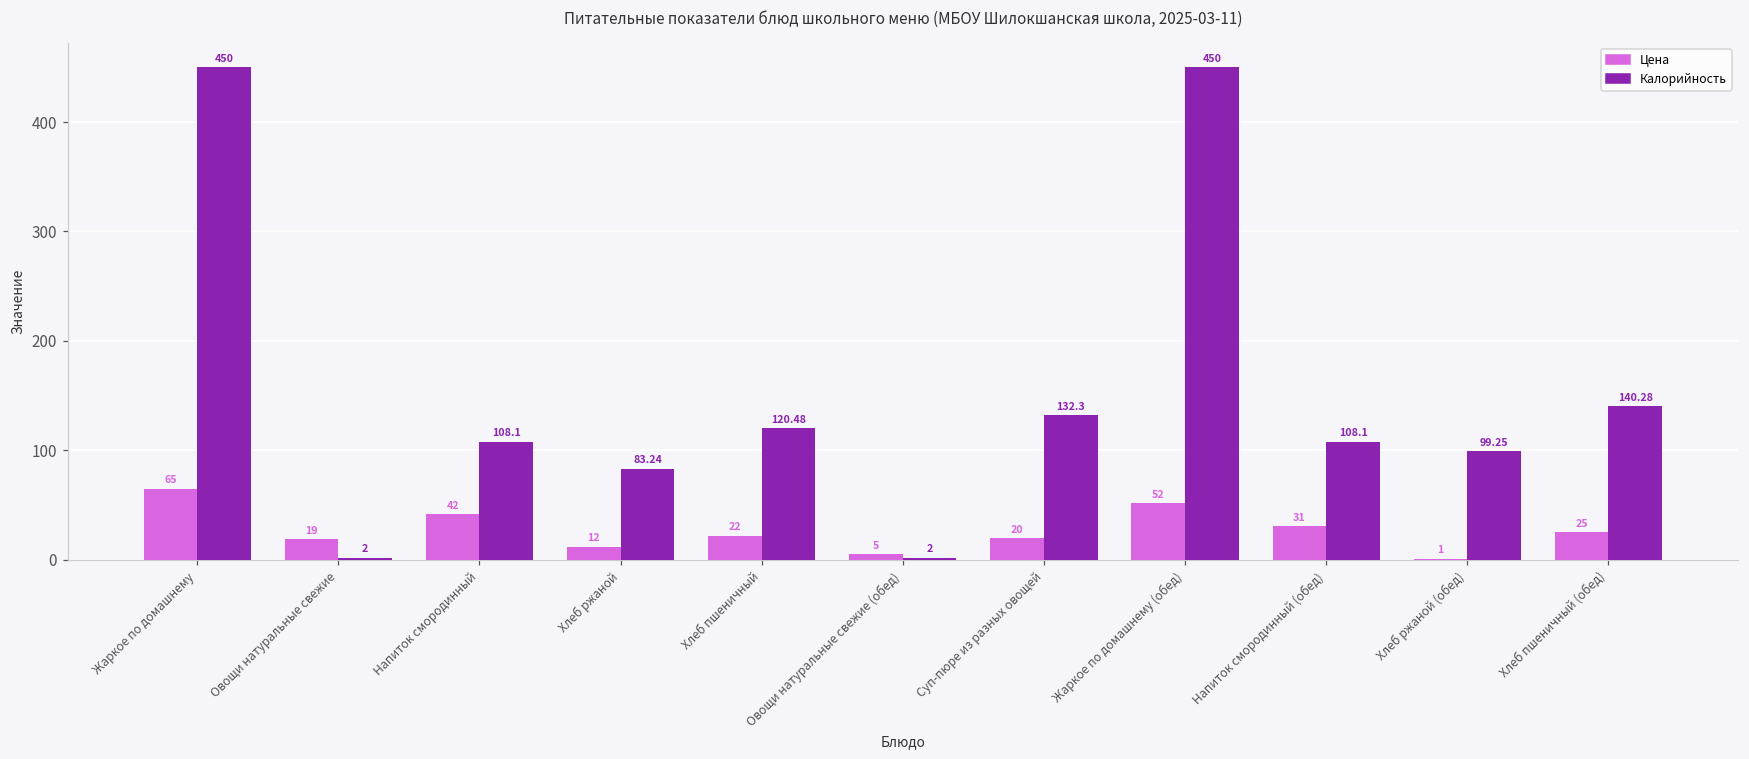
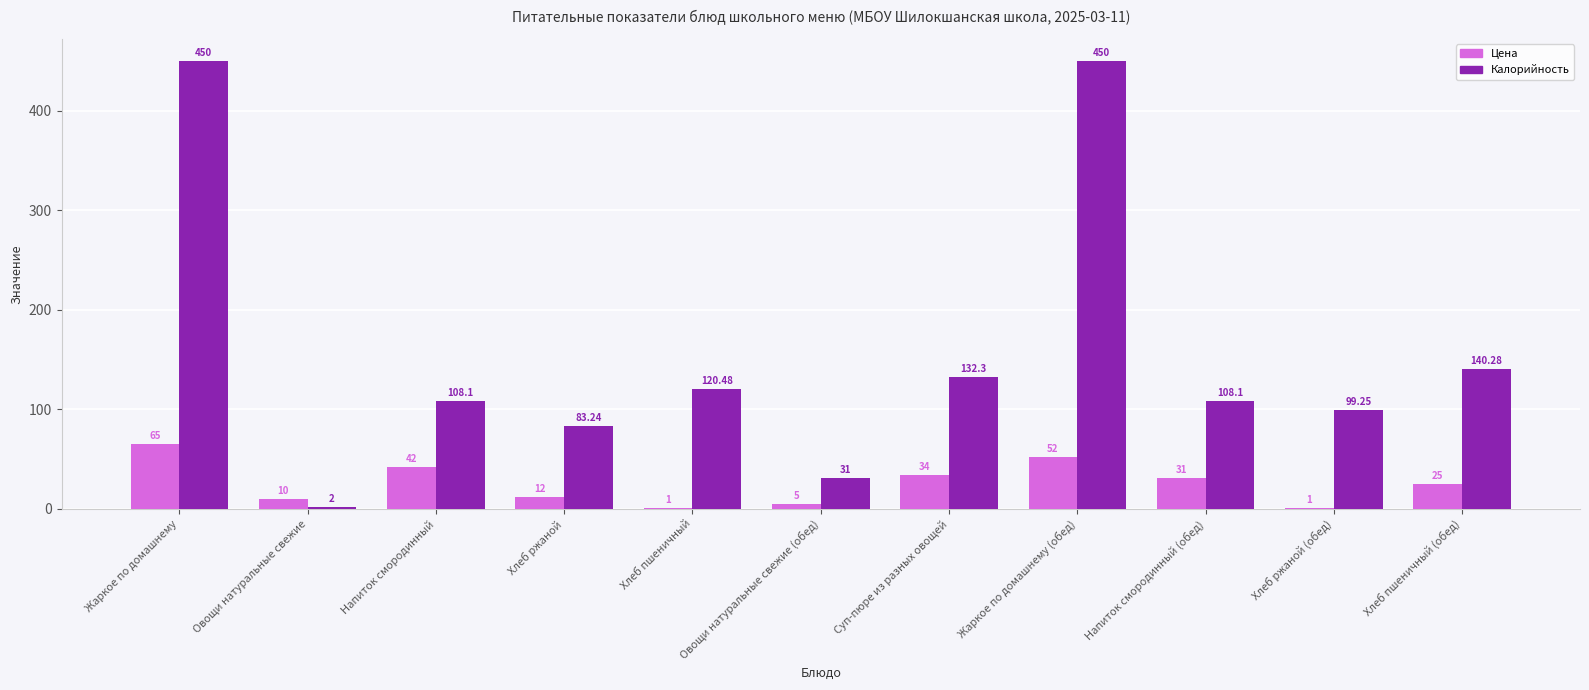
  {
    "Цена": {
      "Жаркое по домашнему": 65,
-     "Овощи натуральные свежие": 19,
+     "Овощи натуральные свежие": 10,
      "Напиток смородинный": 42,
      "Хлеб ржаной": 12,
-     "Хлеб пшеничный": 22,
+     "Хлеб пшеничный": 1,
      "Овощи натуральные свежие (обед)": 5,
-     "Суп-пюре из разных овощей": 20,
+     "Суп-пюре из разных овощей": 34,
      "Жаркое по домашнему (обед)": 52,
      "Напиток смородинный (обед)": 31,
      "Хлеб ржаной (обед)": 1,
      "Хлеб пшеничный (обед)": 25
    },
    "Калорийность": {
      "Жаркое по домашнему": 450,
      "Овощи натуральные свежие": 2,
      "Напиток смородинный": 108.1,
      "Хлеб ржаной": 83.24,
      "Хлеб пшеничный": 120.48,
-     "Овощи натуральные свежие (обед)": 2,
+     "Овощи натуральные свежие (обед)": 31,
      "Суп-пюре из разных овощей": 132.3,
      "Жаркое по домашнему (обед)": 450,
      "Напиток смородинный (обед)": 108.1,
      "Хлеб ржаной (обед)": 99.25,
      "Хлеб пшеничный (обед)": 140.28
    }
  }
